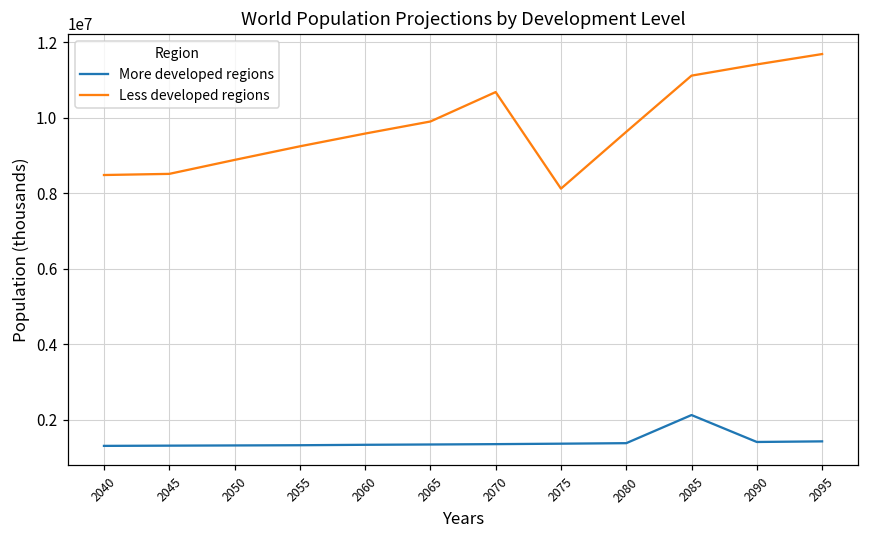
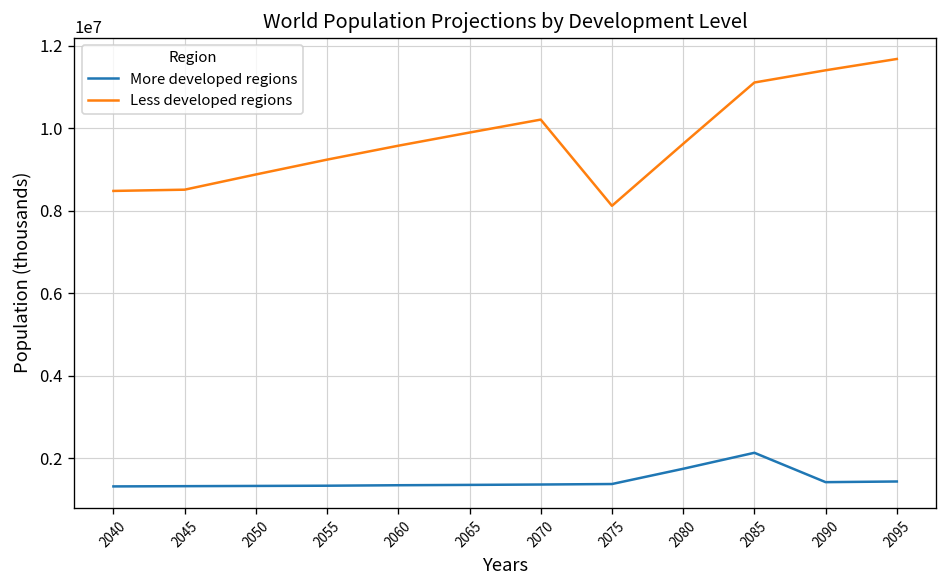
  {
    "More developed regions": {
      "2040": 1300000,
      "2045": 1300000,
      "2050": 1300000,
      "2055": 1300000,
      "2060": 1300000,
      "2065": 1300000,
      "2070": 1400000,
      "2075": 1400000,
-     "2080": 1400000,
+     "2080": 1700000,
      "2085": 2100000,
      "2090": 1400000,
      "2095": 1400000
    },
    "Less developed regions": {
      "2040": 8500000,
      "2045": 8500000,
      "2050": 8900000,
      "2055": 9200000,
      "2060": 9600000,
      "2065": 9900000,
-     "2070": 10700000,
+     "2070": 10200000,
      "2075": 8100000,
      "2080": 9600000,
      "2085": 11100000,
      "2090": 11400000,
      "2095": 11700000
    }
  }
